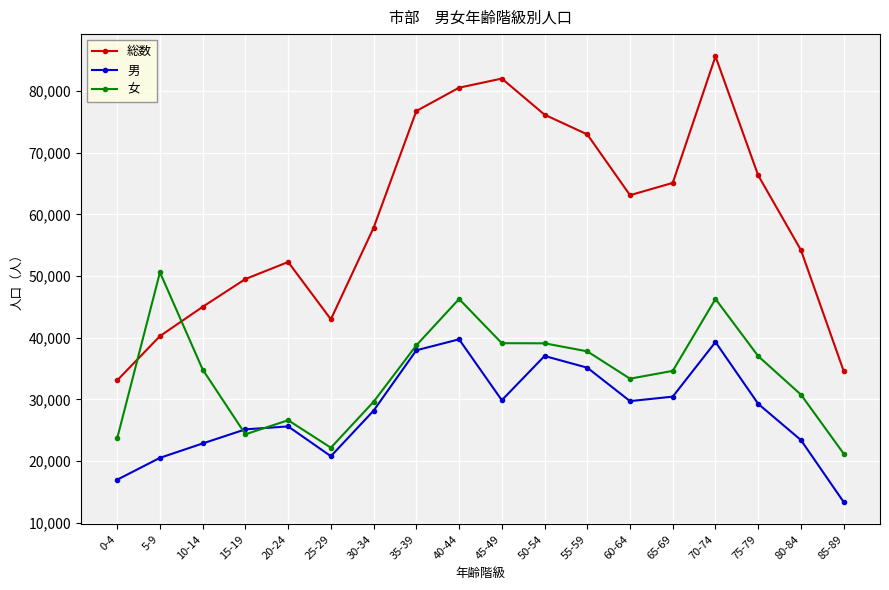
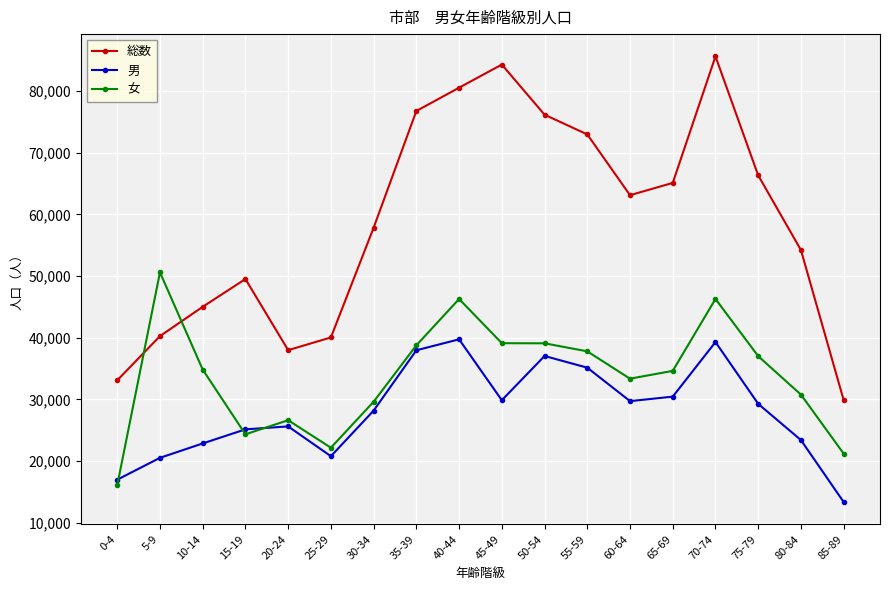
  {
    "総数": {
      "0-4": "33,000",
      "5-9": "40,000",
      "10-14": "45,000",
      "15-19": "50,000",
-     "20-24": "52,000",
-     "25-29": "43,000",
+     "20-24": "38,000",
+     "25-29": "40,000",
      "30-34": "58,000",
      "35-39": "77,000",
      "40-44": "81,000",
-     "45-49": "82,000",
+     "45-49": "84,000",
      "50-54": "76,000",
      "55-59": "73,000",
      "60-64": "63,000",
      "65-69": "65,000",
      "70-74": "86,000",
      "75-79": "66,000",
      "80-84": "54,000",
-     "85-89": "35,000"
+     "85-89": "30,000"
    },
    "男": {
      "0-4": "17,000",
      "5-9": "21,000",
      "10-14": "23,000",
      "15-19": "25,000",
      "20-24": "26,000",
      "25-29": "21,000",
      "30-34": "28,000",
      "35-39": "38,000",
      "40-44": "40,000",
      "45-49": "30,000",
      "50-54": "37,000",
      "55-59": "35,000",
      "60-64": "30,000",
      "65-69": "30,000",
      "70-74": "39,000",
      "75-79": "29,000",
      "80-84": "23,000",
      "85-89": "13,000"
    },
    "女": {
-     "0-4": "24,000",
+     "0-4": "16,000",
      "5-9": "51,000",
      "10-14": "35,000",
      "15-19": "24,000",
      "20-24": "27,000",
      "25-29": "22,000",
      "30-34": "30,000",
      "35-39": "39,000",
      "40-44": "46,000",
      "45-49": "39,000",
      "50-54": "39,000",
      "55-59": "38,000",
      "60-64": "33,000",
      "65-69": "35,000",
      "70-74": "46,000",
      "75-79": "37,000",
      "80-84": "31,000",
      "85-89": "21,000"
    }
  }
